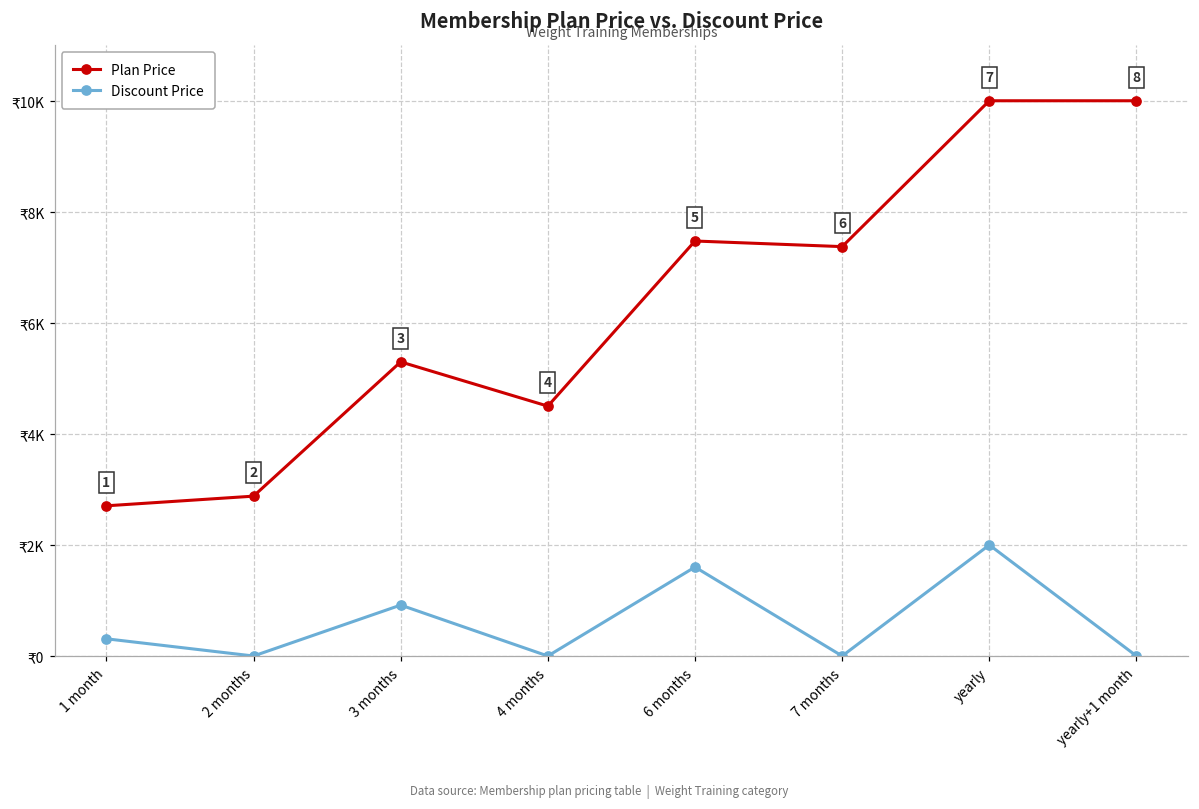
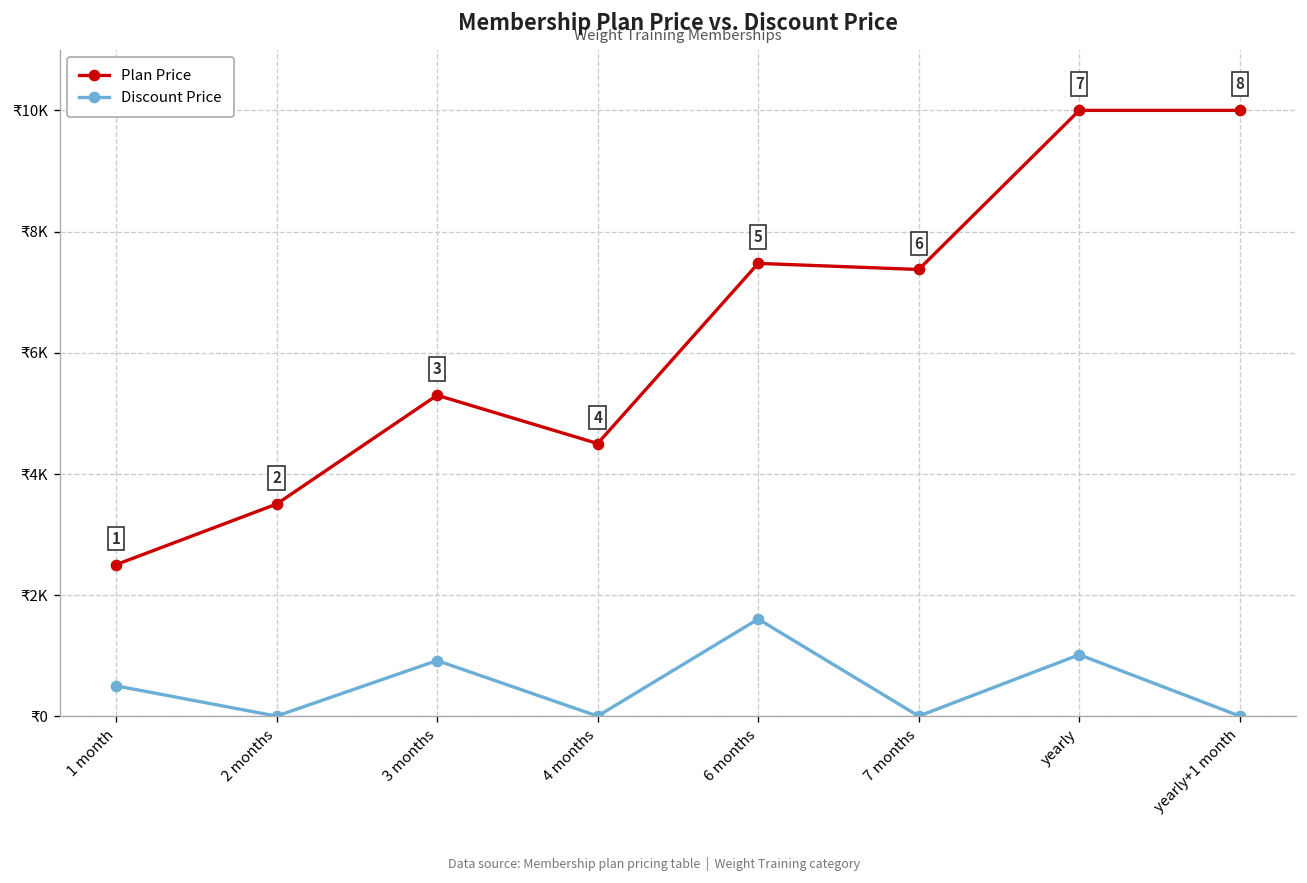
  {
    "Plan Price": {
-     "1 month": "₹2700",
-     "2 months": "₹2900"
+     "1 month": "₹2500",
+     "2 months": "₹3500"
    },
    "Discount Price": {
-     "1 month": "₹300",
+     "1 month": "₹500",
      "2 months": "₹0",
      "3 months": "₹900",
      "4 months": "₹0",
      "6 months": "₹1600",
      "7 months": "₹0",
-     "yearly": "₹2000",
+     "yearly": "₹1000",
      "yearly+1 month": "₹0"
    }
  }
